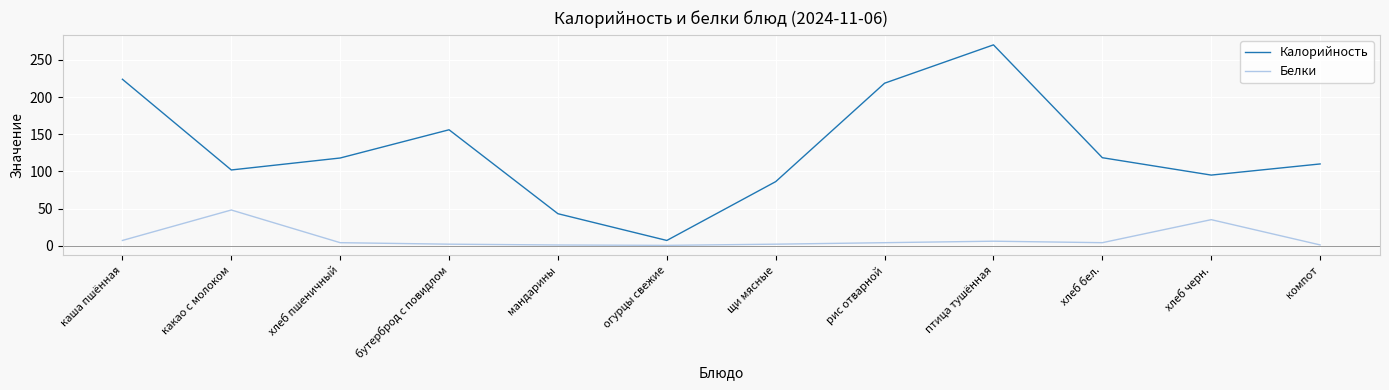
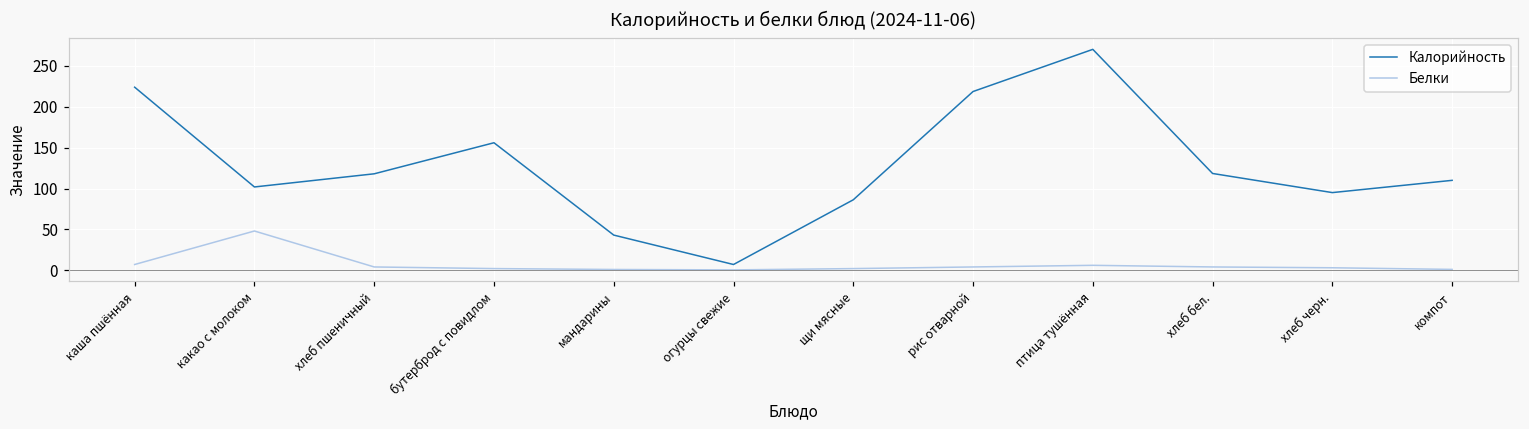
  {
    "Калорийность": {
      "каша пшённая": 220,
      "какао с молоком": 100,
      "хлеб пшеничный": 120,
      "бутерброд с повидлом": 160,
      "мандарины": 40,
      "огурцы свежие": 10,
      "щи мясные": 90,
      "рис отварной": 220,
      "птица тушённая": 270,
      "хлеб бел.": 120,
      "хлеб черн.": 100,
      "компот": 110
    },
    "Белки": {
      "каша пшённая": 10,
      "какао с молоком": 50,
      "хлеб пшеничный": 0,
      "бутерброд с повидлом": 0,
      "мандарины": 0,
      "огурцы свежие": 0,
      "щи мясные": 0,
      "рис отварной": 0,
      "птица тушённая": 10,
      "хлеб бел.": 0,
-     "хлеб черн.": 40,
+     "хлеб черн.": 0,
      "компот": 0
    }
  }
